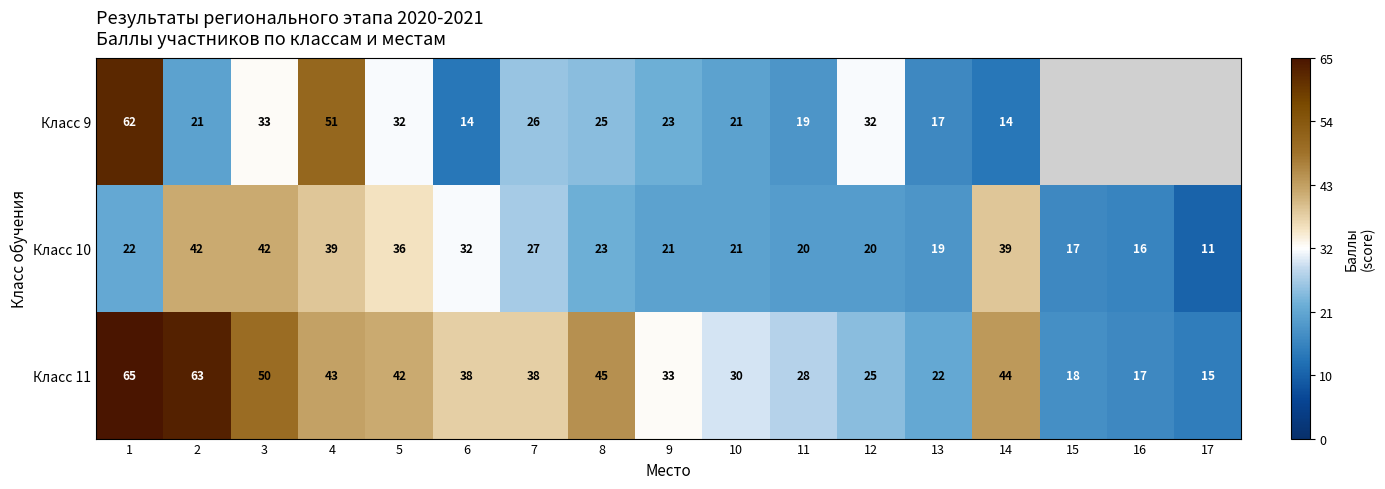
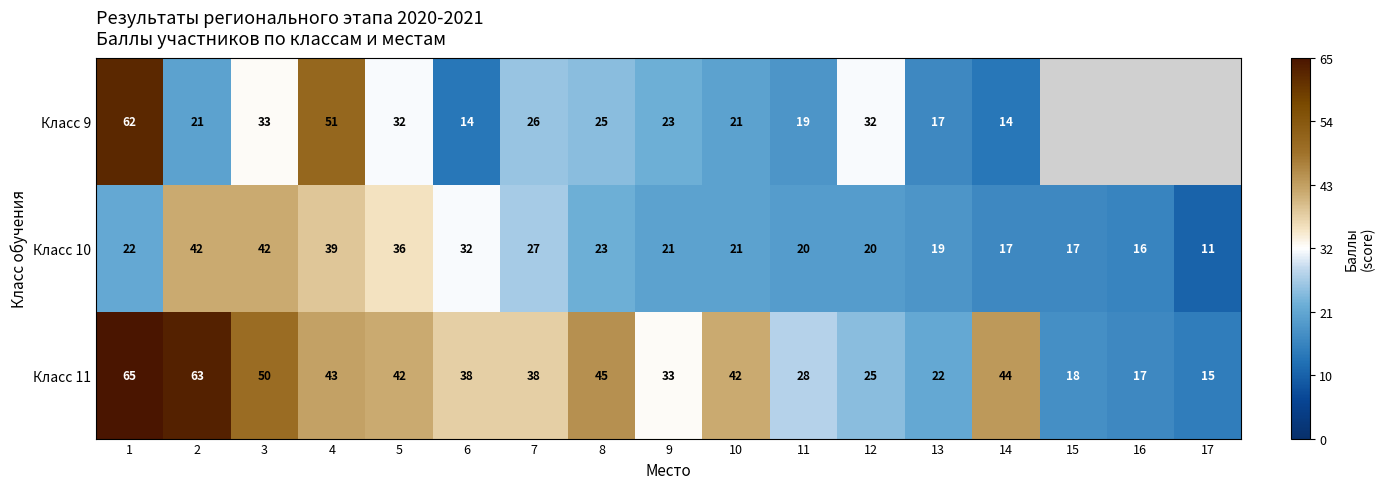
  {
    "Класс 9": {
      "1": 62,
      "2": 21,
      "3": 33,
      "4": 51,
      "5": 32,
      "6": 14,
      "7": 26,
      "8": 25,
      "9": 23,
      "10": 21,
      "11": 19,
      "12": 32,
      "13": 17,
      "14": 14
    },
    "Класс 10": {
      "1": 22,
      "2": 42,
      "3": 42,
      "4": 39,
      "5": 36,
      "6": 32,
      "7": 27,
      "8": 23,
      "9": 21,
      "10": 21,
      "11": 20,
      "12": 20,
      "13": 19,
-     "14": 39,
+     "14": 17,
      "15": 17,
      "16": 16,
      "17": 11
    },
    "Класс 11": {
      "1": 65,
      "2": 63,
      "3": 50,
      "4": 43,
      "5": 42,
      "6": 38,
      "7": 38,
      "8": 45,
      "9": 33,
-     "10": 30,
+     "10": 42,
      "11": 28,
      "12": 25,
      "13": 22,
      "14": 44,
      "15": 18,
      "16": 17,
      "17": 15
    }
  }
